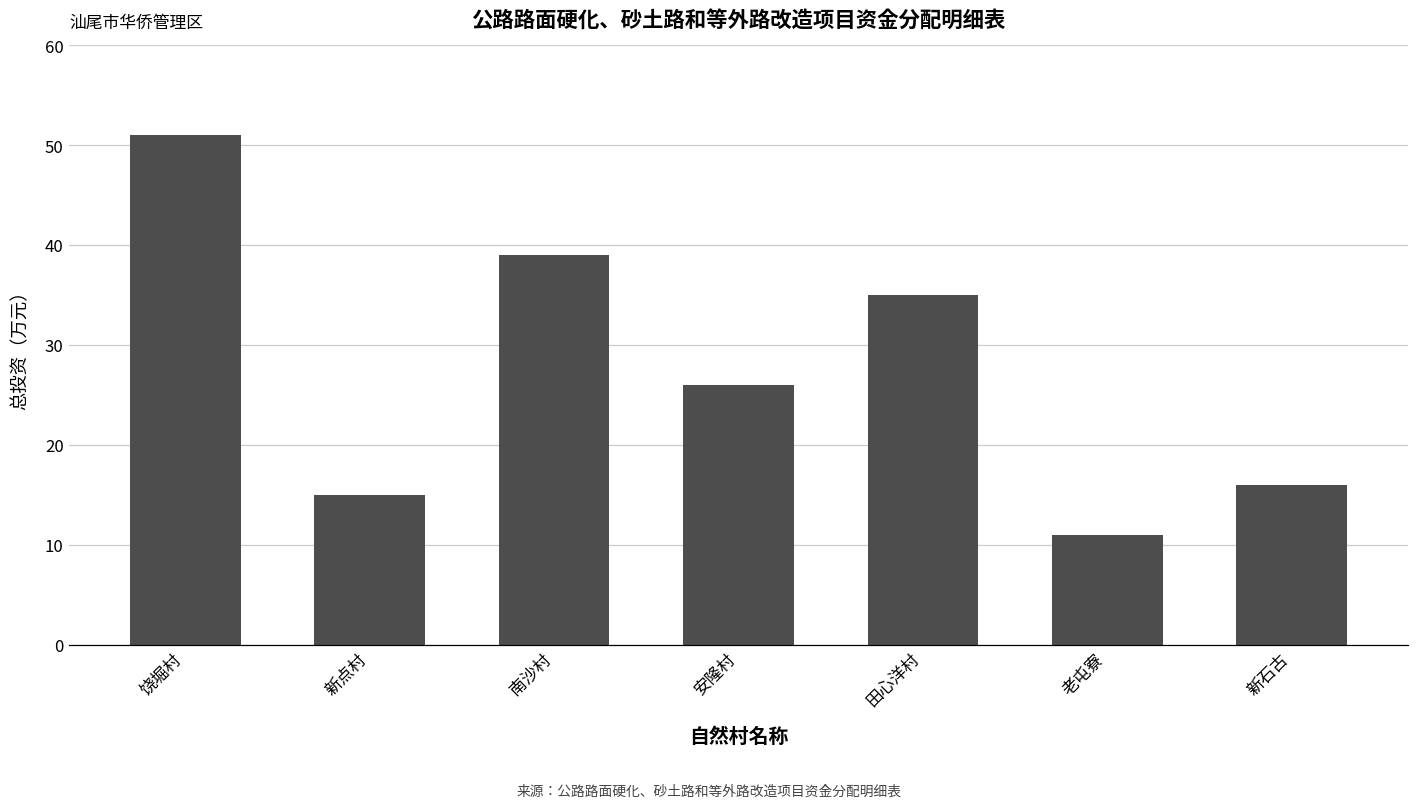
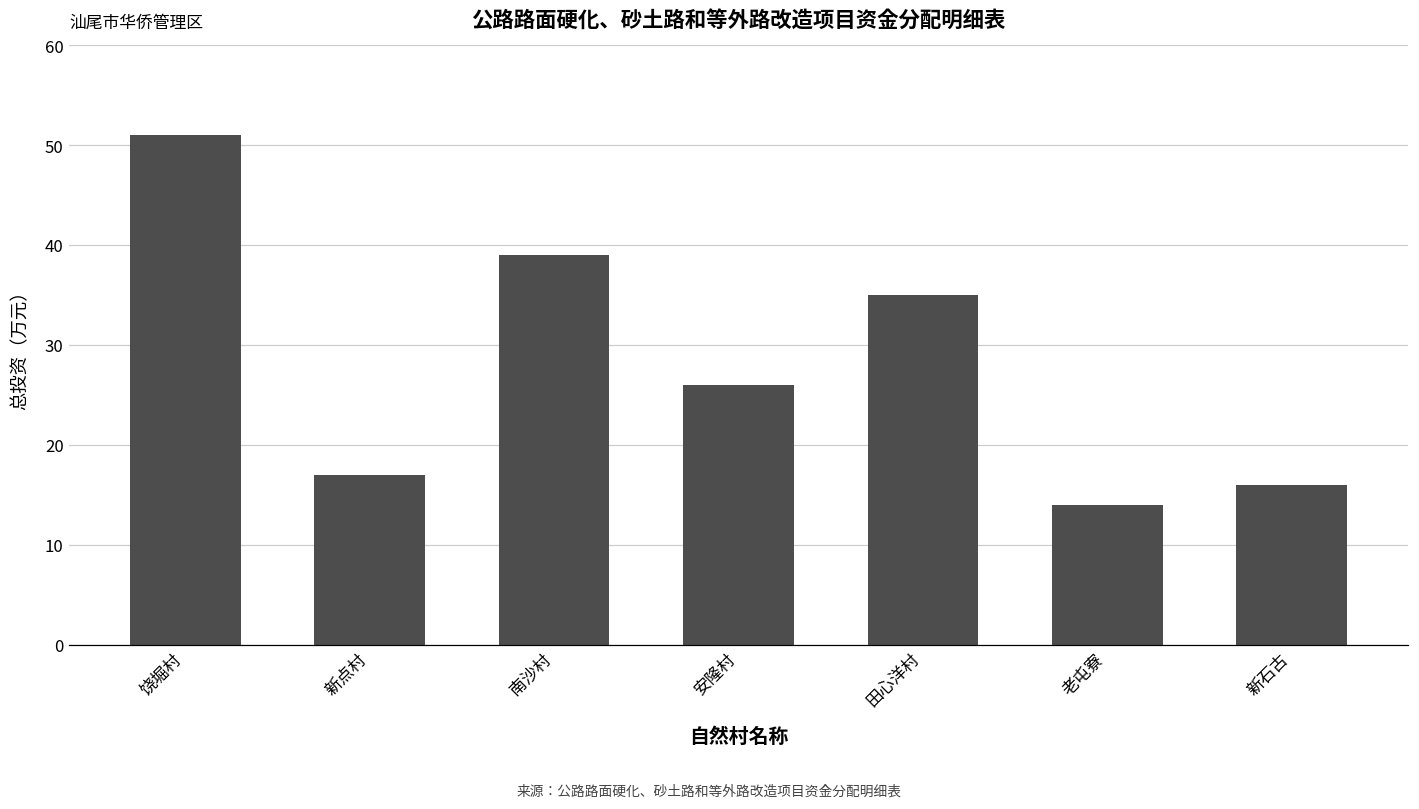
  {
    "饶堀村": 51,
-   "新点村": 15,
+   "新点村": 17,
    "南沙村": 39,
    "安隆村": 26,
    "田心洋村": 35,
-   "老屯寮": 11,
+   "老屯寮": 14,
    "新石古": 16
  }
